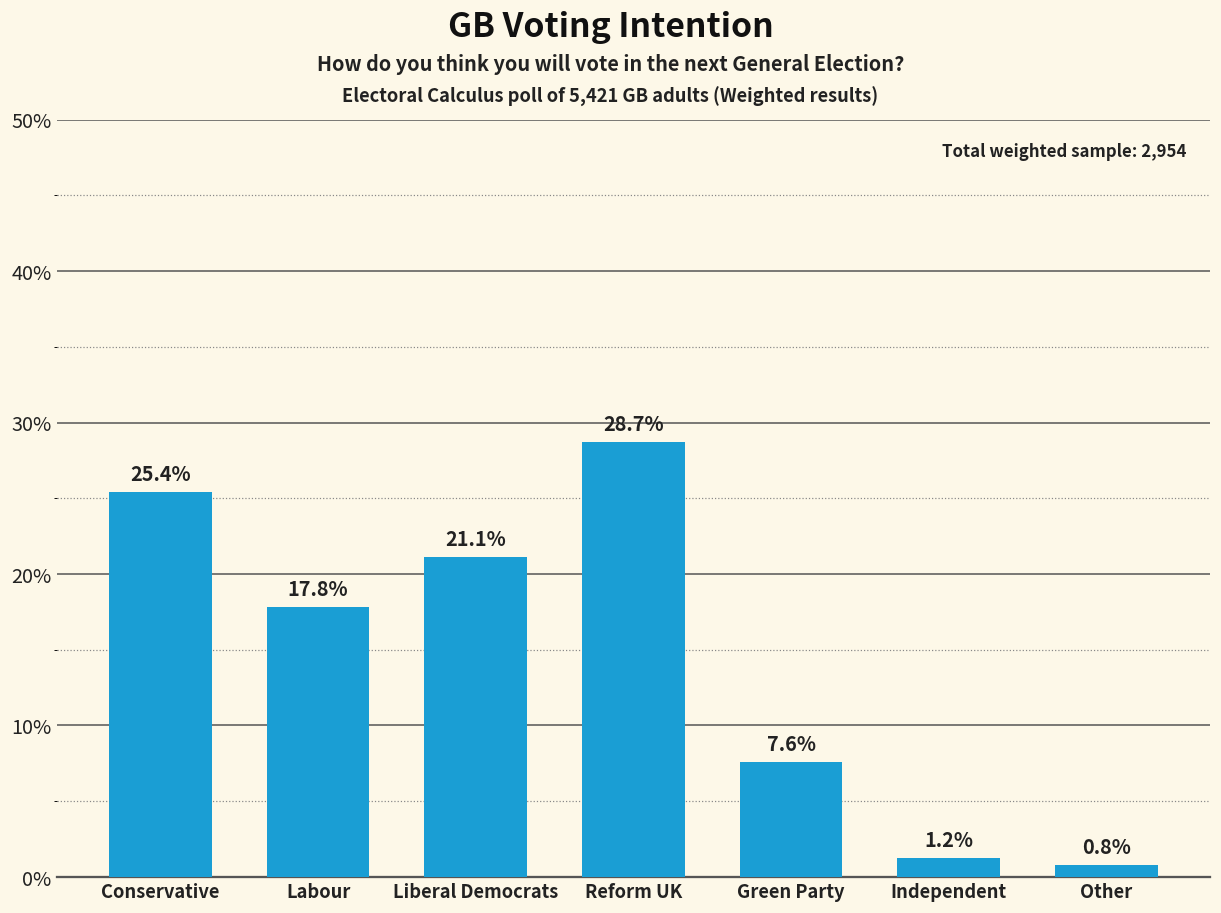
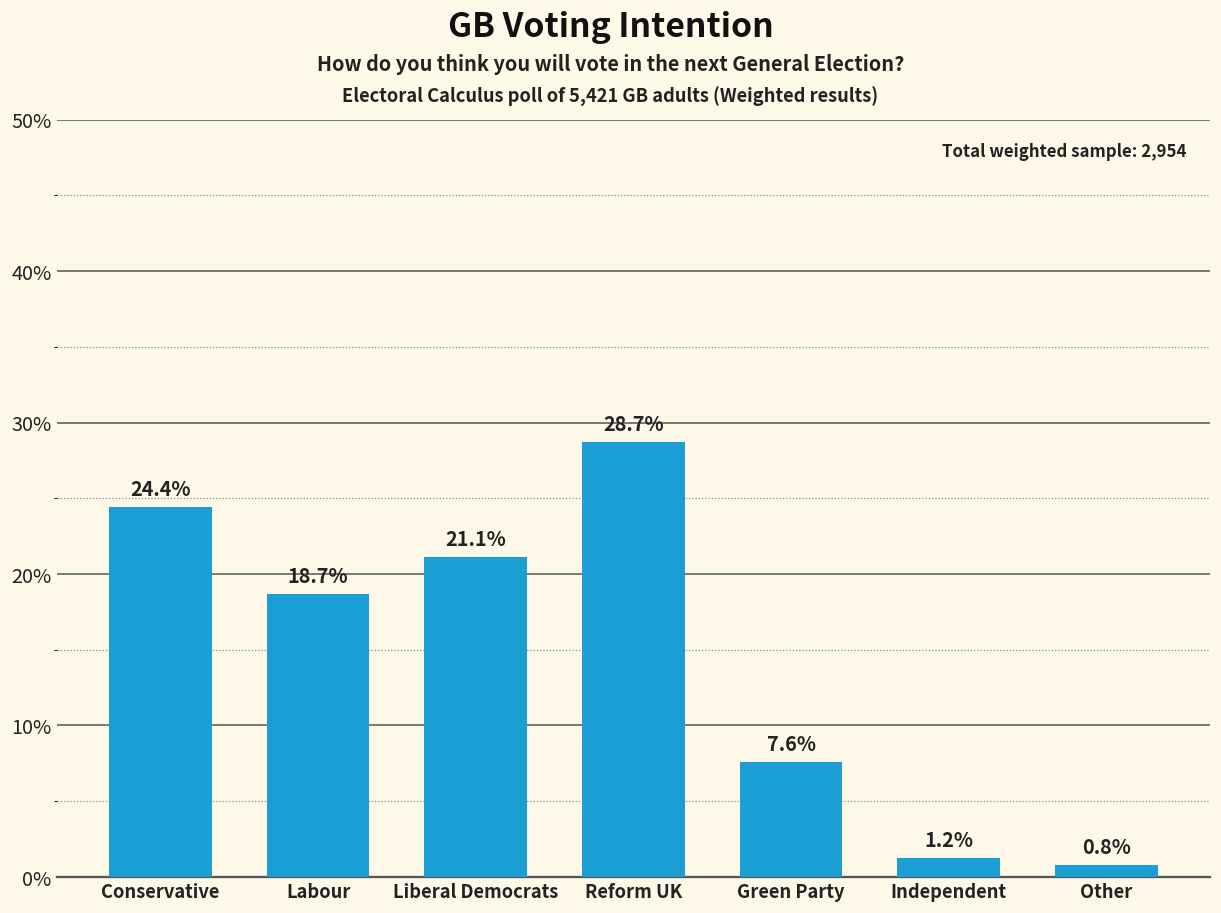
  {
-   "Conservative": "25.4%",
-   "Labour": "17.8%",
+   "Conservative": "24.4%",
+   "Labour": "18.7%",
    "Liberal Democrats": "21.1%",
    "Reform UK": "28.7%",
    "Green Party": "7.6%",
    "Independent": "1.2%",
    "Other": "0.8%"
  }
